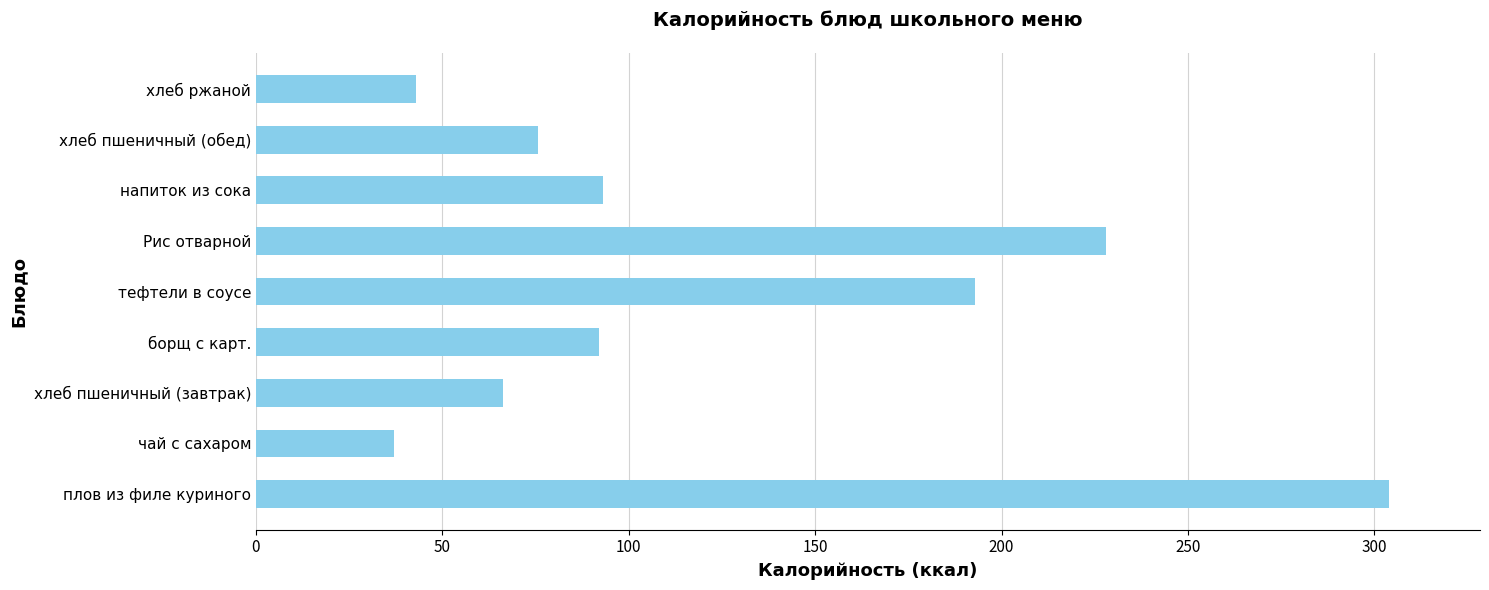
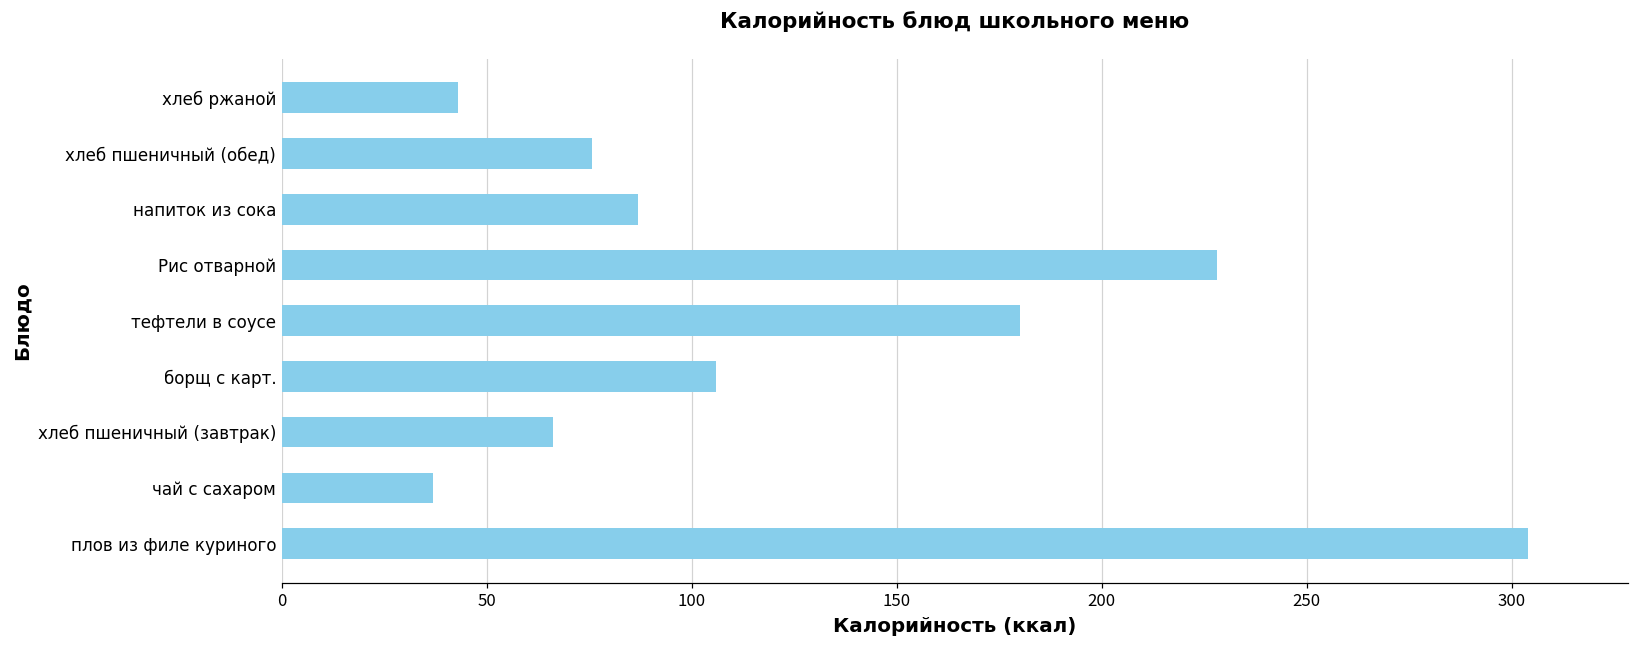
  {
    "хлеб ржаной": 43,
    "хлеб пшеничный (обед)": 76,
-   "напиток из сока": 93,
+   "напиток из сока": 87,
    "Рис отварной": 228,
-   "тефтели в соусе": 193,
-   "борщ с карт.": 92,
+   "тефтели в соусе": 180,
+   "борщ с карт.": 106,
    "хлеб пшеничный (завтрак)": 66,
    "чай с сахаром": 37,
    "плов из филе куриного": 304
  }
